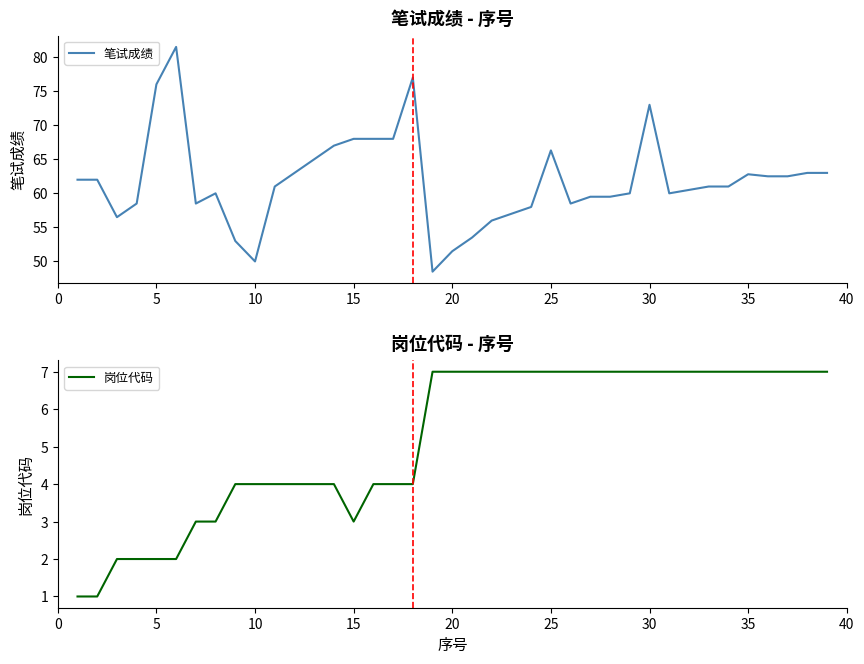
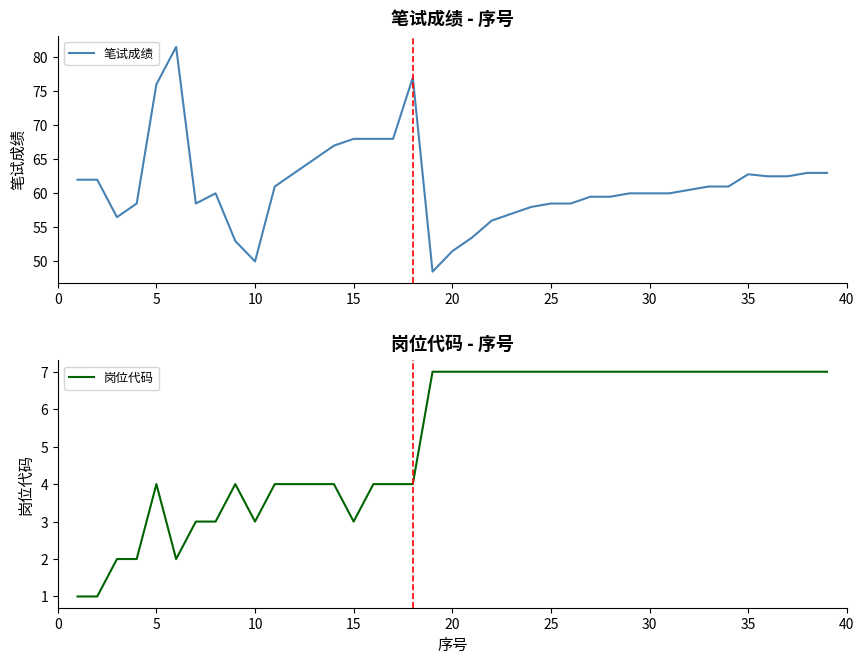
  {
    "笔试成绩 - 序号": {
      "5": 76,
      "10": 50,
      "15": 68,
      "20": 52,
-     "25": 66,
-     "30": 73,
+     "25": 59,
+     "30": 60,
      "35": 63
    },
    "岗位代码 - 序号": {
-     "5": 2,
-     "10": 4,
+     "5": 4,
+     "10": 3,
      "15": 3,
      "20": 7,
      "25": 7,
      "30": 7,
      "35": 7
    }
  }
